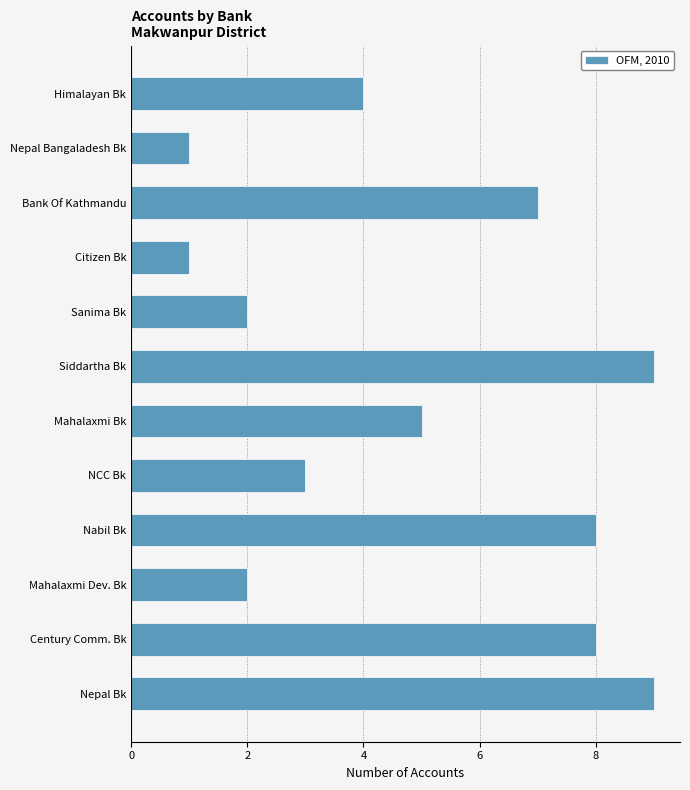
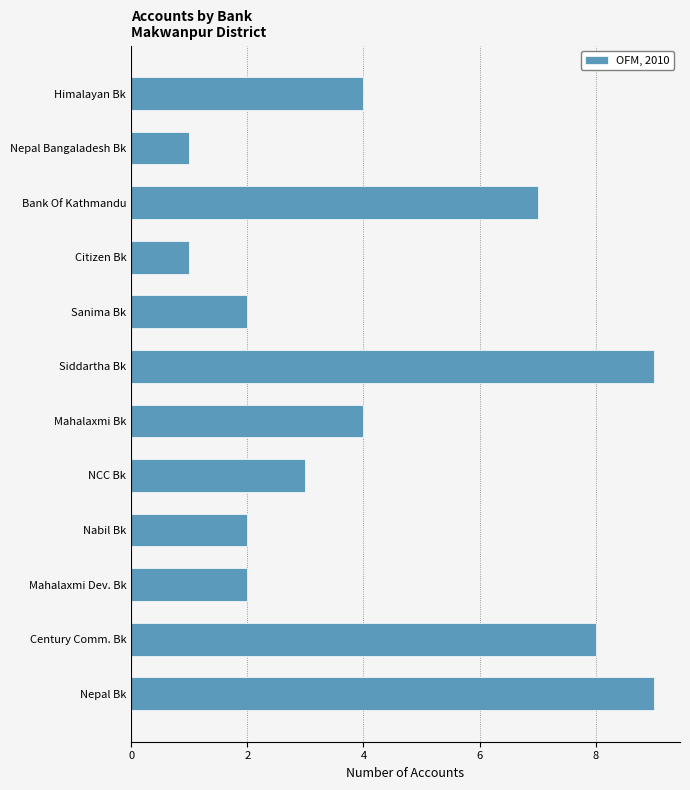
  {
    "Himalayan Bk": 4,
    "Nepal Bangaladesh Bk": 1,
    "Bank Of Kathmandu": 7,
    "Citizen Bk": 1,
    "Sanima Bk": 2,
    "Siddartha Bk": 9,
-   "Mahalaxmi Bk": 5,
+   "Mahalaxmi Bk": 4,
    "NCC Bk": 3,
-   "Nabil Bk": 8,
+   "Nabil Bk": 2,
    "Mahalaxmi Dev. Bk": 2,
    "Century Comm. Bk": 8,
    "Nepal Bk": 9
  }
